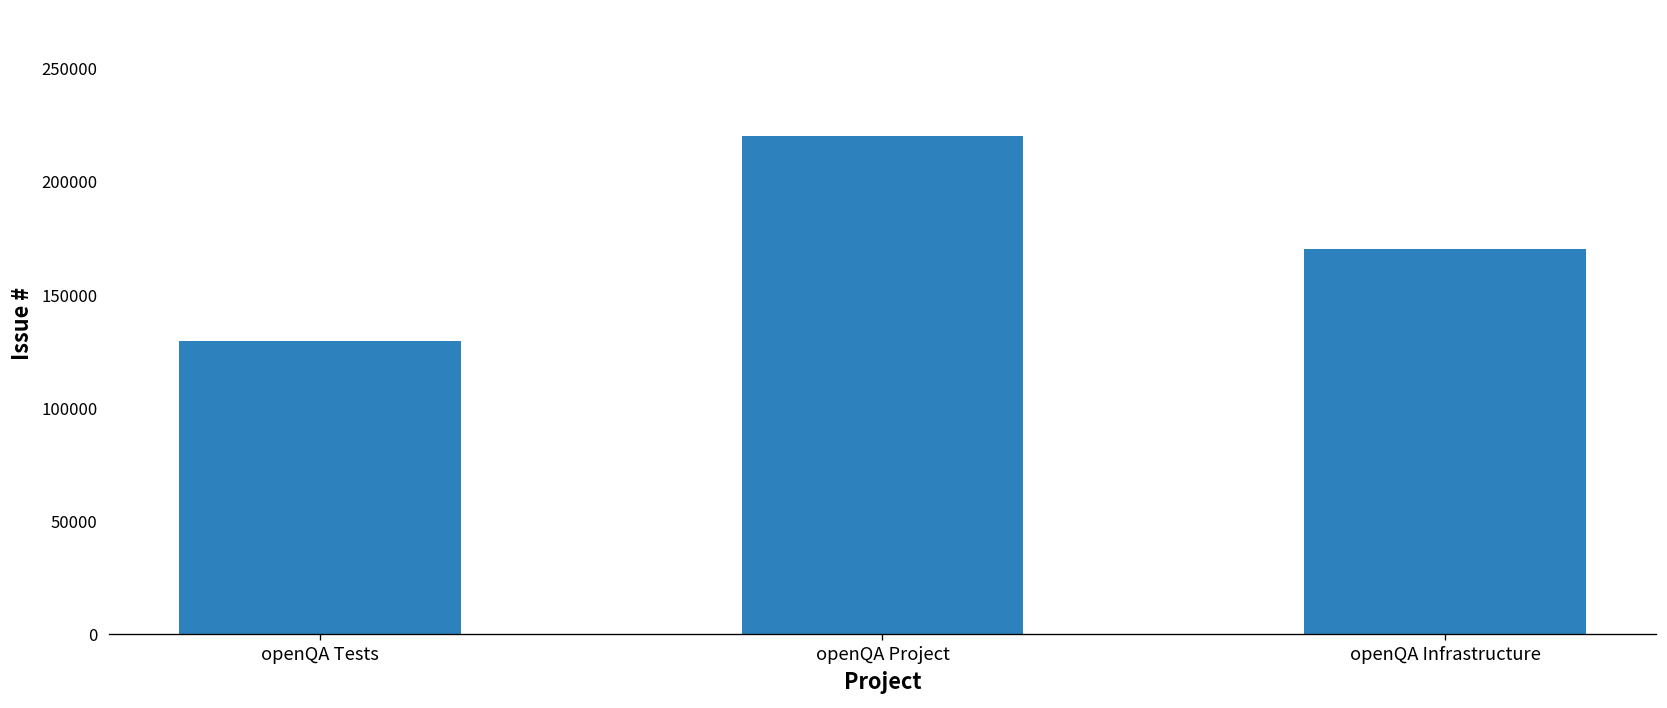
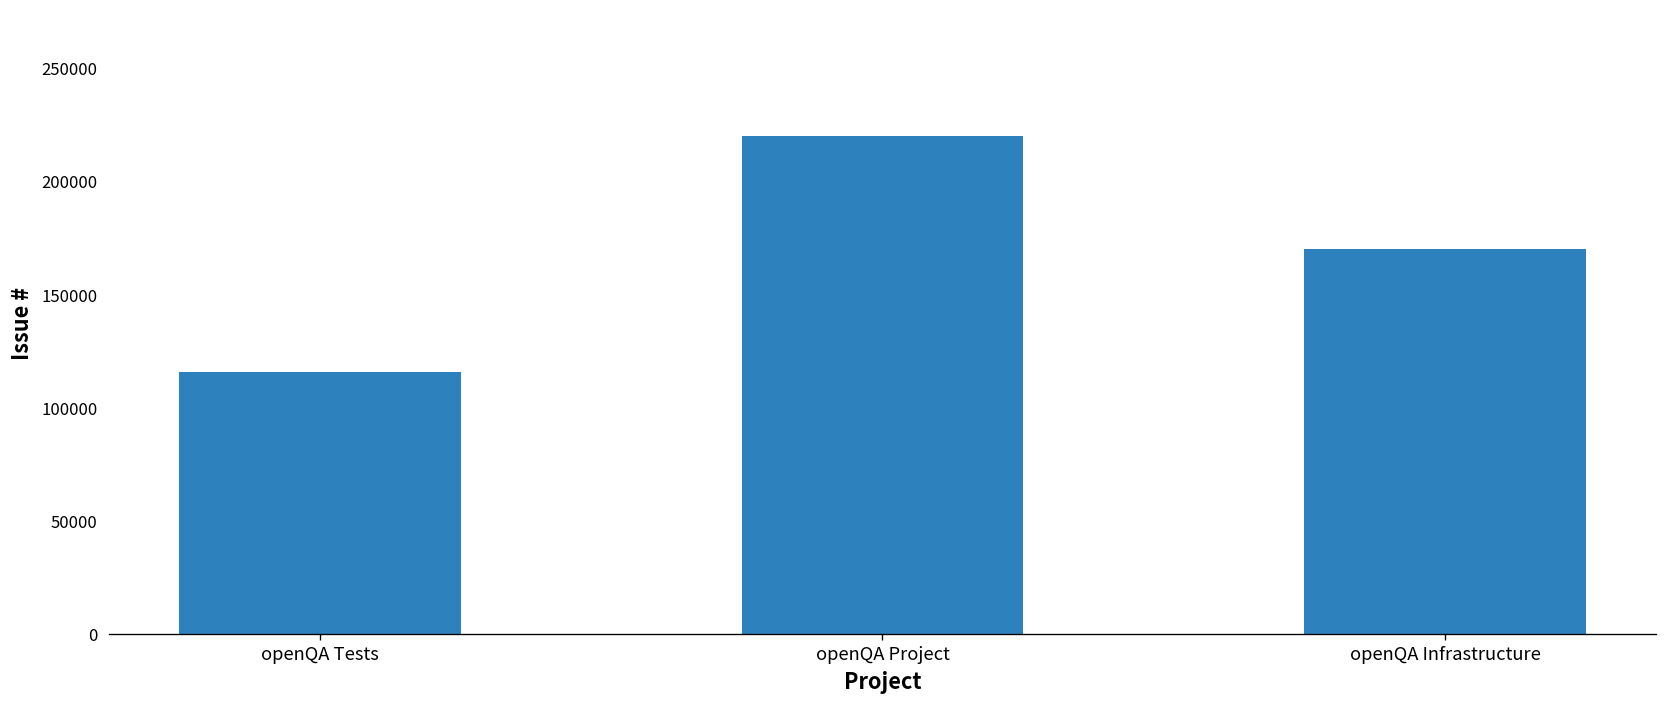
  {
-   "openQA Tests": 130000,
+   "openQA Tests": 116000,
    "openQA Project": 220000,
    "openQA Infrastructure": 170000
  }
